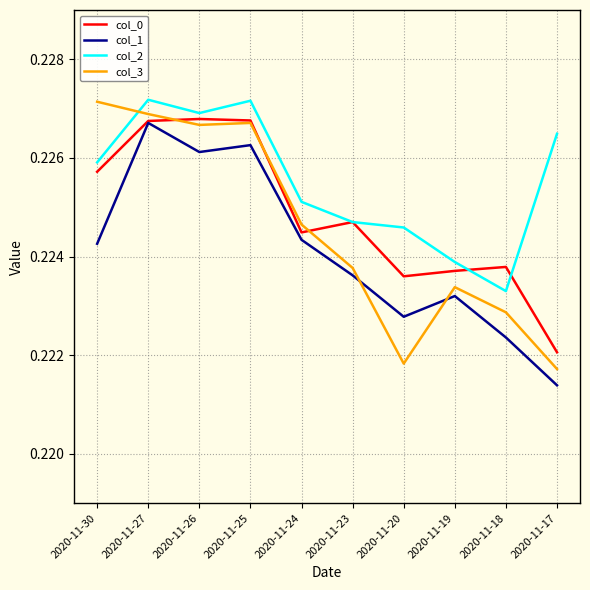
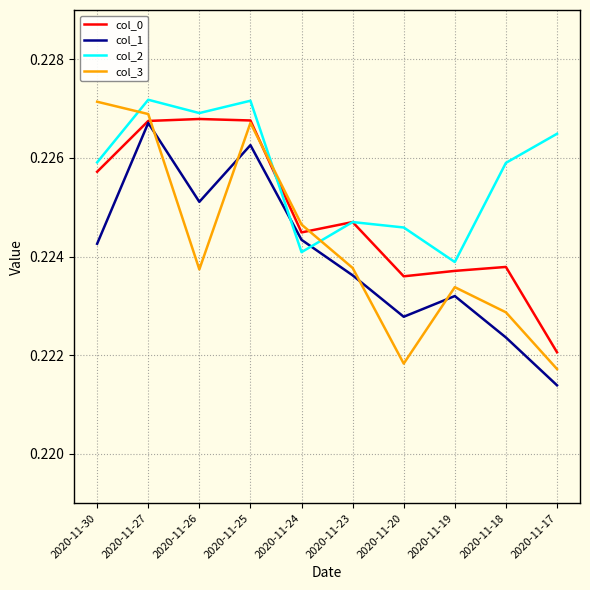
  {
    "col_0": {
      "2020-11-30": 0.2257,
      "2020-11-26": 0.2268,
      "2020-11-24": 0.2245,
      "2020-11-20": 0.2236,
      "2020-11-19": 0.2237,
      "2020-11-18": 0.2238,
      "2020-11-17": 0.2221
    },
    "col_1": {
      "2020-11-30": 0.2243,
-     "2020-11-26": 0.2261,
+     "2020-11-26": 0.2251,
      "2020-11-25": 0.2263,
      "2020-11-24": 0.2243,
      "2020-11-23": 0.2236,
      "2020-11-20": 0.2228,
      "2020-11-19": 0.2232,
      "2020-11-18": 0.2224,
      "2020-11-17": 0.2214
    },
    "col_2": {
      "2020-11-30": 0.2259,
      "2020-11-27": 0.2272,
      "2020-11-26": 0.2269,
      "2020-11-25": 0.2272,
-     "2020-11-24": 0.2251,
+     "2020-11-24": 0.2241,
      "2020-11-20": 0.2246,
      "2020-11-19": 0.2239,
-     "2020-11-18": 0.2233,
+     "2020-11-18": 0.2259,
      "2020-11-17": 0.2265
    },
    "col_3": {
      "2020-11-30": 0.2271,
      "2020-11-27": 0.2269,
-     "2020-11-26": 0.2267,
+     "2020-11-26": 0.2237,
      "2020-11-24": 0.2247,
      "2020-11-23": 0.2238,
      "2020-11-20": 0.2218,
      "2020-11-19": 0.2234,
      "2020-11-18": 0.2229,
      "2020-11-17": 0.2217
    }
  }
